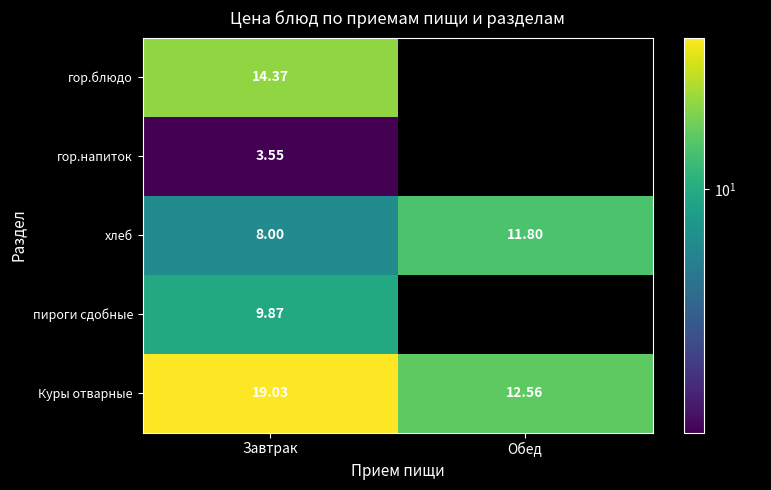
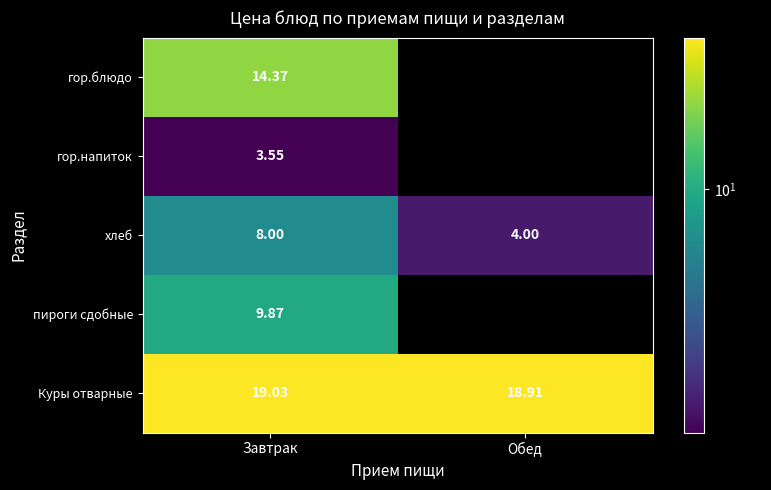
  {
    "гор.блюдо": {
      "Завтрак": 14.37
    },
    "гор.напиток": {
      "Завтрак": 3.55
    },
    "хлеб": {
      "Завтрак": 8.00,
-     "Обед": 11.80
+     "Обед": 4.00
    },
    "пироги сдобные": {
      "Завтрак": 9.87
    },
    "Куры отварные": {
      "Завтрак": 19.03,
-     "Обед": 12.56
+     "Обед": 18.91
    }
  }
